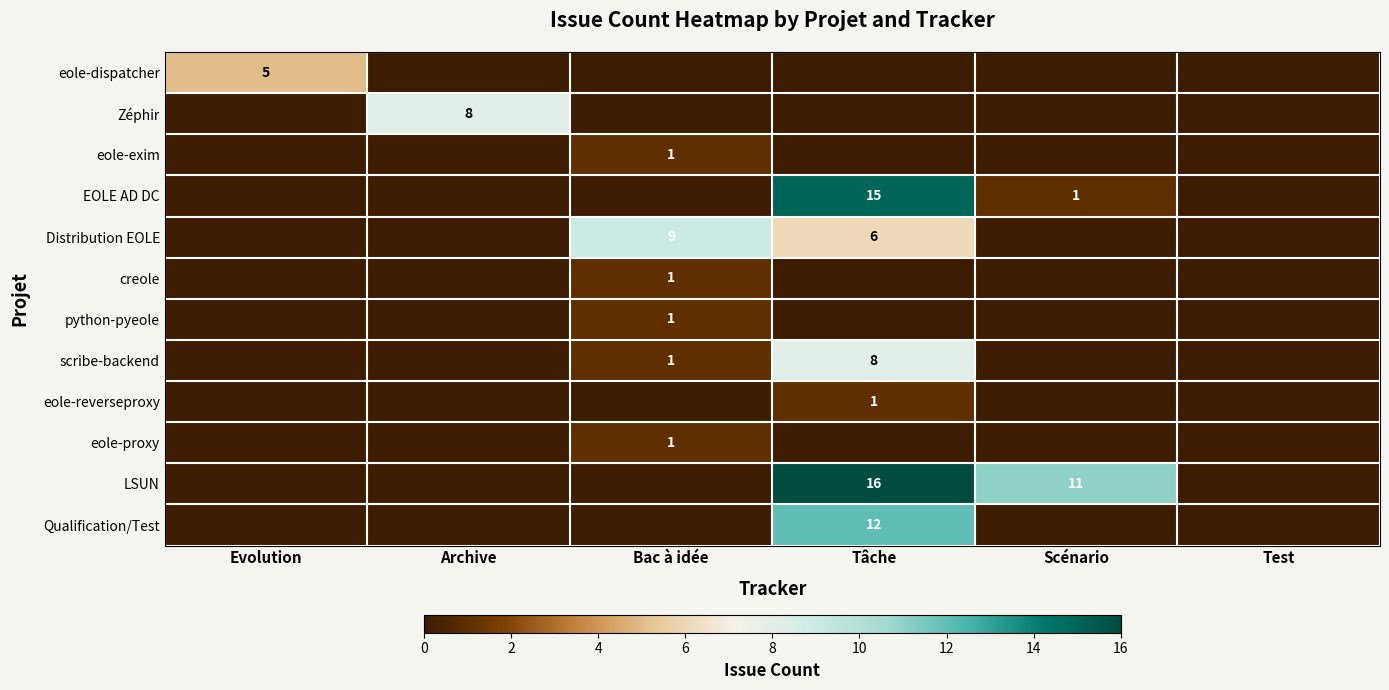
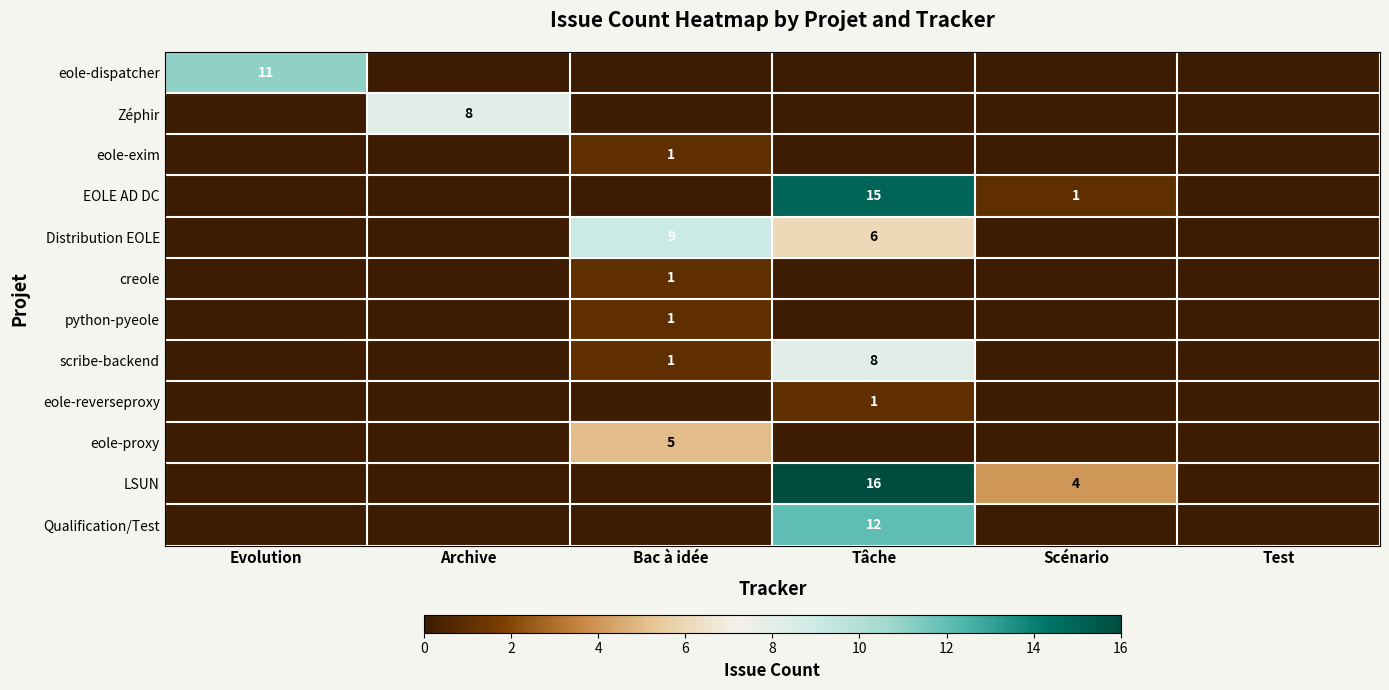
  {
    "eole-dispatcher": {
-     "Evolution": 5
+     "Evolution": 11
    },
    "Zéphir": {
      "Archive": 8
    },
    "eole-exim": {
      "Bac à idée": 1
    },
    "EOLE AD DC": {
      "Tâche": 15,
      "Scénario": 1
    },
    "Distribution EOLE": {
      "Bac à idée": 9,
      "Tâche": 6
    },
    "creole": {
      "Bac à idée": 1
    },
    "python-pyeole": {
      "Bac à idée": 1
    },
    "scribe-backend": {
      "Bac à idée": 1,
      "Tâche": 8
    },
    "eole-reverseproxy": {
      "Tâche": 1
    },
    "eole-proxy": {
-     "Bac à idée": 1
+     "Bac à idée": 5
    },
    "LSUN": {
      "Tâche": 16,
-     "Scénario": 11
+     "Scénario": 4
    },
    "Qualification/Test": {
      "Tâche": 12
    }
  }
